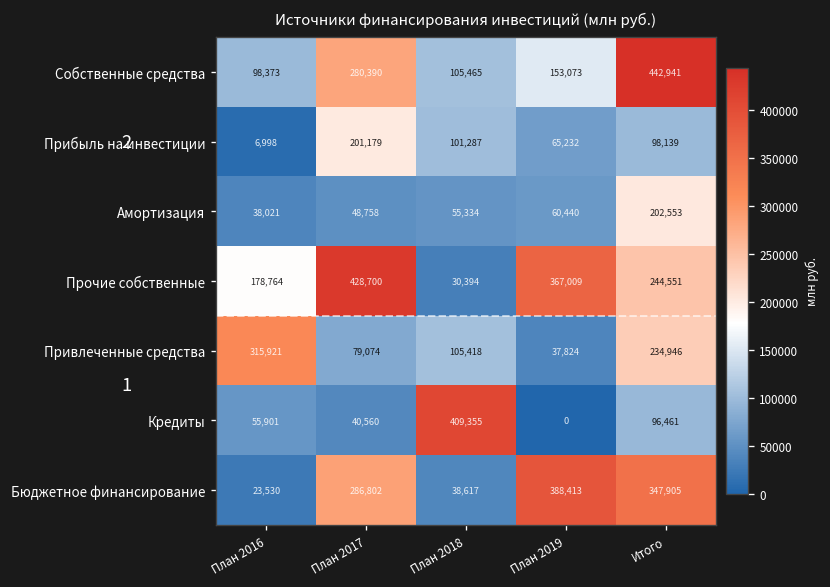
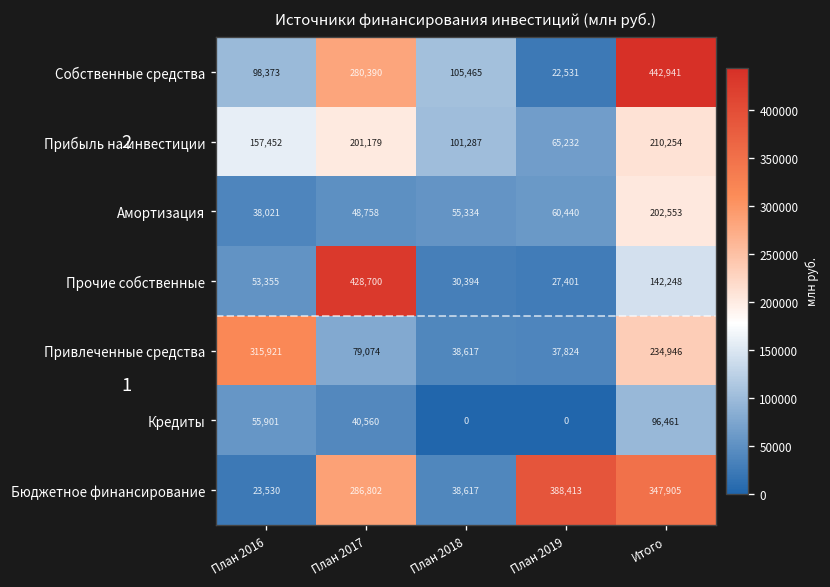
  {
    "Собственные средства": {
      "План 2016": "98,373",
      "План 2017": "280,390",
      "План 2018": "105,465",
-     "План 2019": "153,073",
+     "План 2019": "22,531",
      "Итого": "442,941"
    },
    "Прибыль на инвестиции": {
-     "План 2016": "6,998",
+     "План 2016": "157,452",
      "План 2017": "201,179",
      "План 2018": "101,287",
      "План 2019": "65,232",
-     "Итого": "98,139"
+     "Итого": "210,254"
    },
    "Амортизация": {
      "План 2016": "38,021",
      "План 2017": "48,758",
      "План 2018": "55,334",
      "План 2019": "60,440",
      "Итого": "202,553"
    },
    "Прочие собственные": {
-     "План 2016": "178,764",
+     "План 2016": "53,355",
      "План 2017": "428,700",
      "План 2018": "30,394",
-     "План 2019": "367,009",
-     "Итого": "244,551"
+     "План 2019": "27,401",
+     "Итого": "142,248"
    },
    "Привлеченные средства": {
      "План 2016": "315,921",
      "План 2017": "79,074",
-     "План 2018": "105,418",
+     "План 2018": "38,617",
      "План 2019": "37,824",
      "Итого": "234,946"
    },
    "Кредиты": {
      "План 2016": "55,901",
      "План 2017": "40,560",
-     "План 2018": "409,355",
+     "План 2018": "0",
      "План 2019": "0",
      "Итого": "96,461"
    },
    "Бюджетное финансирование": {
      "План 2016": "23,530",
      "План 2017": "286,802",
      "План 2018": "38,617",
      "План 2019": "388,413",
      "Итого": "347,905"
    }
  }
